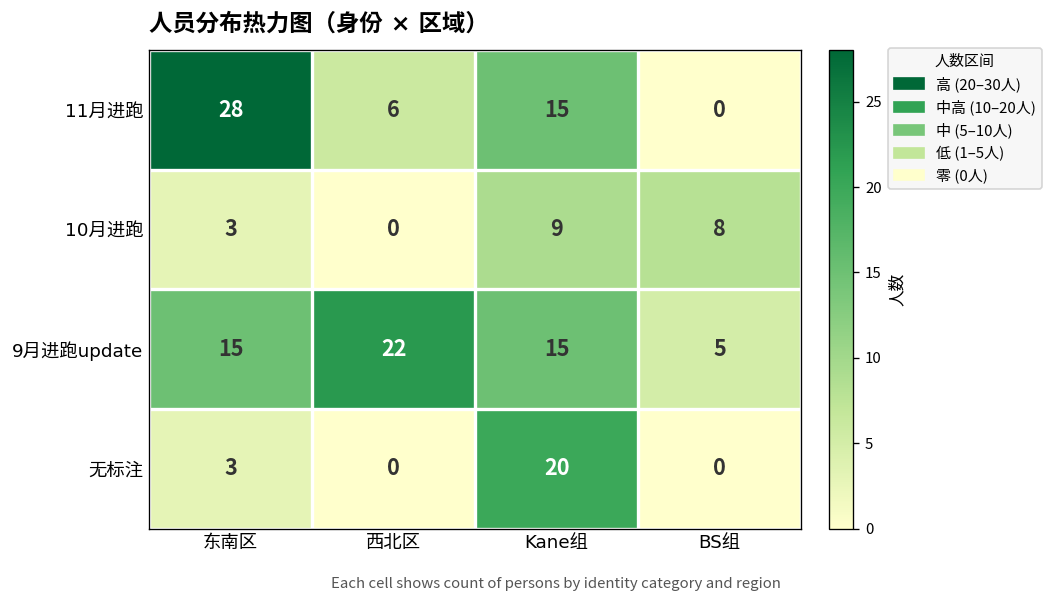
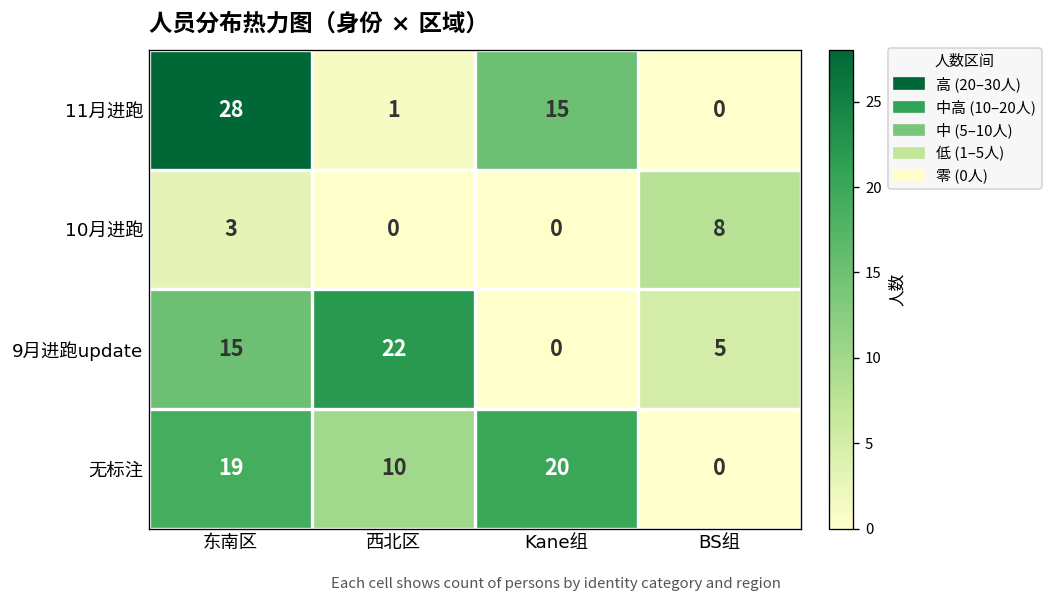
  {
    "11月进跑": {
      "东南区": 28,
-     "西北区": 6,
+     "西北区": 1,
      "Kane组": 15,
      "BS组": 0
    },
    "10月进跑": {
      "东南区": 3,
      "西北区": 0,
-     "Kane组": 9,
+     "Kane组": 0,
      "BS组": 8
    },
    "9月进跑update": {
      "东南区": 15,
      "西北区": 22,
-     "Kane组": 15,
+     "Kane组": 0,
      "BS组": 5
    },
    "无标注": {
-     "东南区": 3,
-     "西北区": 0,
+     "东南区": 19,
+     "西北区": 10,
      "Kane组": 20,
      "BS组": 0
    }
  }
